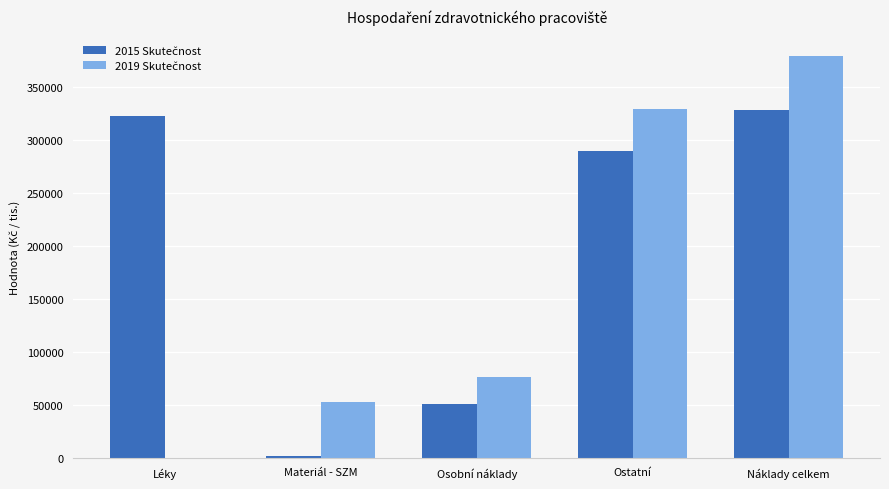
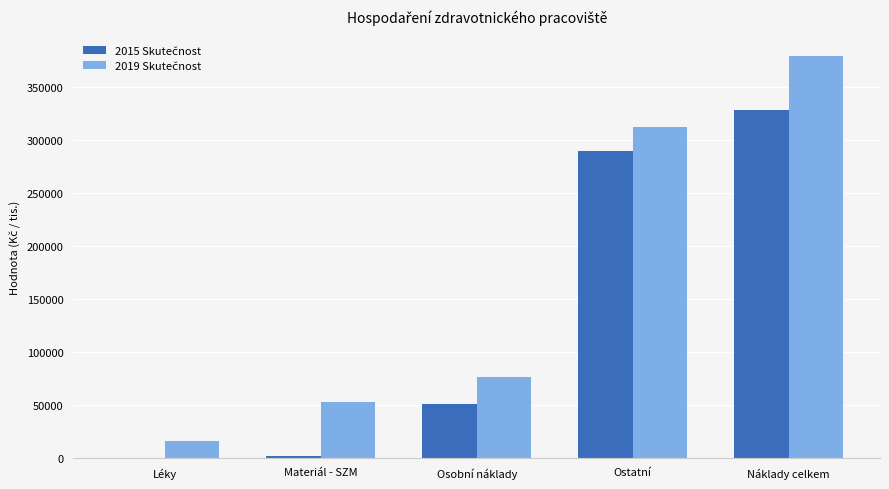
  {
    "2015 Skutečnost": {
-     "Léky": 323000,
+     "Léky": 0,
      "Osobní náklady": 51000,
      "Ostatní": 290000,
      "Náklady celkem": 328000
    },
    "2019 Skutečnost": {
-     "Léky": 0,
+     "Léky": 16000,
      "Materiál - SZM": 52000,
      "Osobní náklady": 76000,
-     "Ostatní": 329000,
+     "Ostatní": 313000,
      "Náklady celkem": 380000
    }
  }
